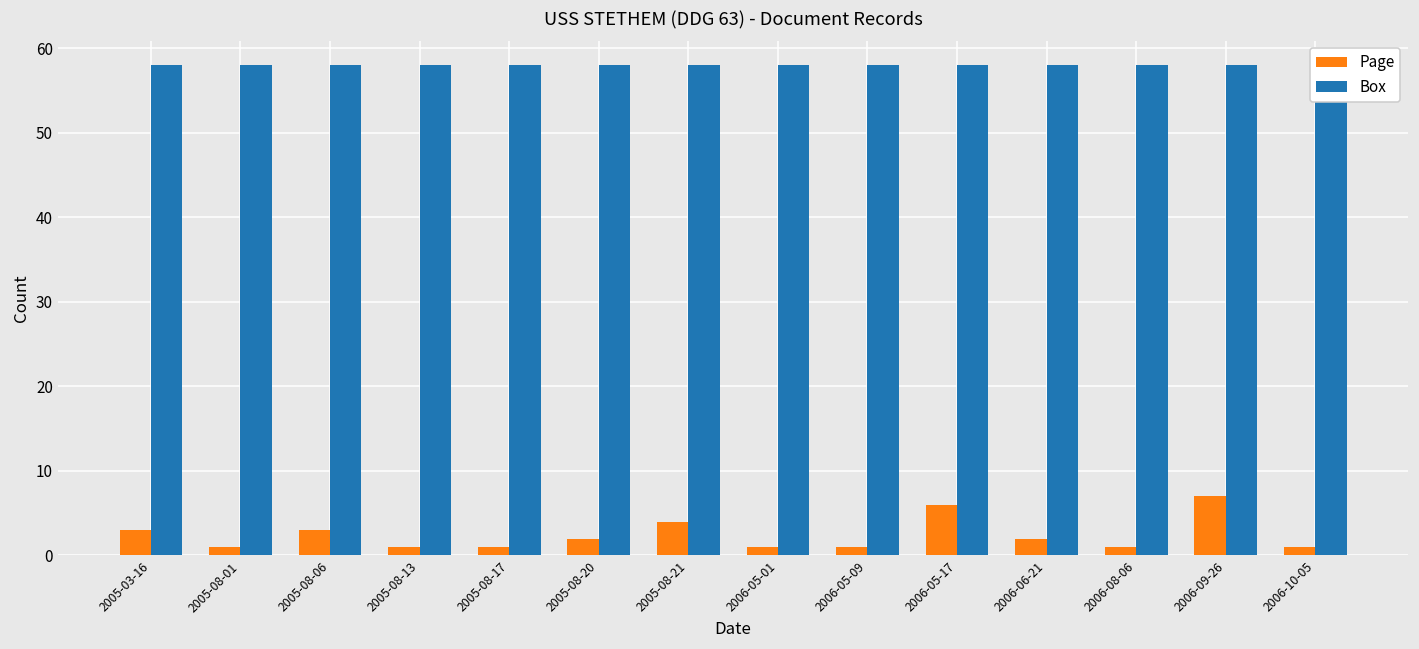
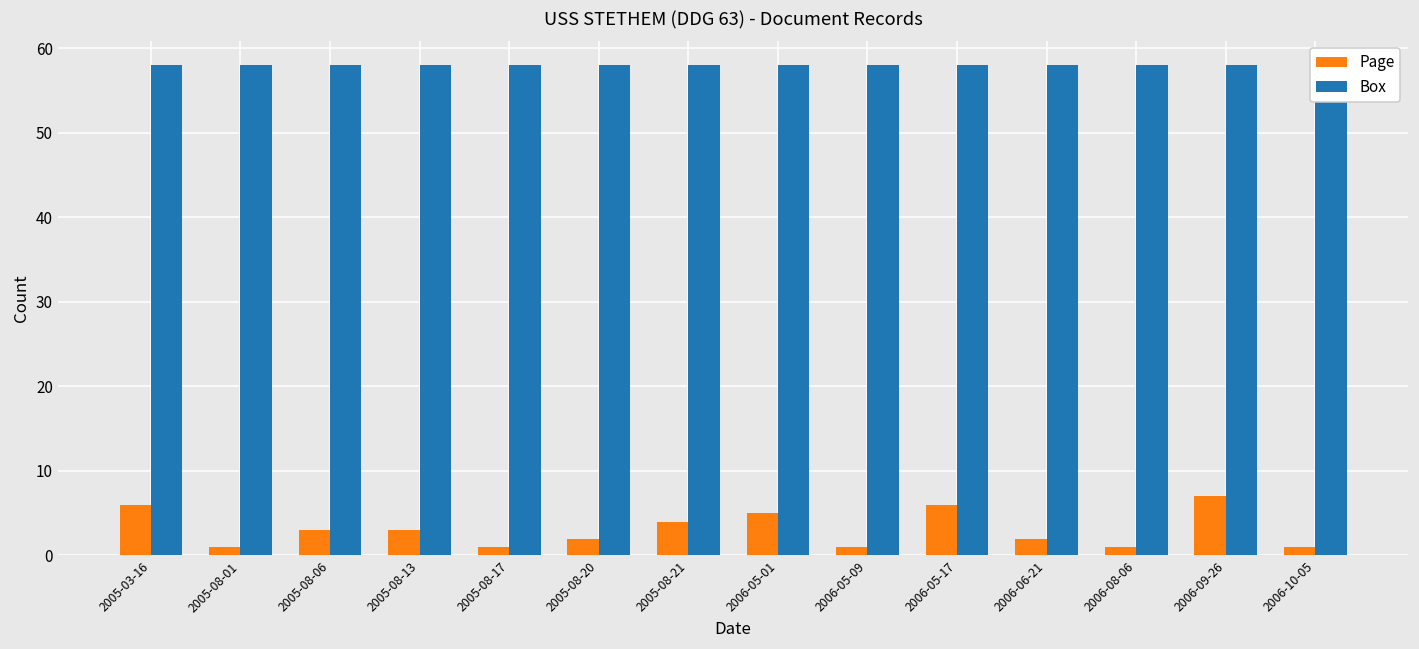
  {
    "Page": {
-     "2005-03-16": 3,
+     "2005-03-16": 6,
      "2005-08-01": 1,
      "2005-08-06": 3,
-     "2005-08-13": 1,
+     "2005-08-13": 3,
      "2005-08-17": 1,
      "2005-08-20": 2,
      "2005-08-21": 4,
-     "2006-05-01": 1,
+     "2006-05-01": 5,
      "2006-05-09": 1,
      "2006-05-17": 6,
      "2006-06-21": 2,
      "2006-08-06": 1,
      "2006-09-26": 7,
      "2006-10-05": 1
    },
    "Box": {
      "2005-03-16": 58,
      "2005-08-01": 58,
      "2005-08-06": 58,
      "2005-08-13": 58,
      "2005-08-17": 58,
      "2005-08-20": 58,
      "2005-08-21": 58,
      "2006-05-01": 58,
      "2006-05-09": 58,
      "2006-05-17": 58,
      "2006-06-21": 58,
      "2006-08-06": 58,
      "2006-09-26": 58
    }
  }
